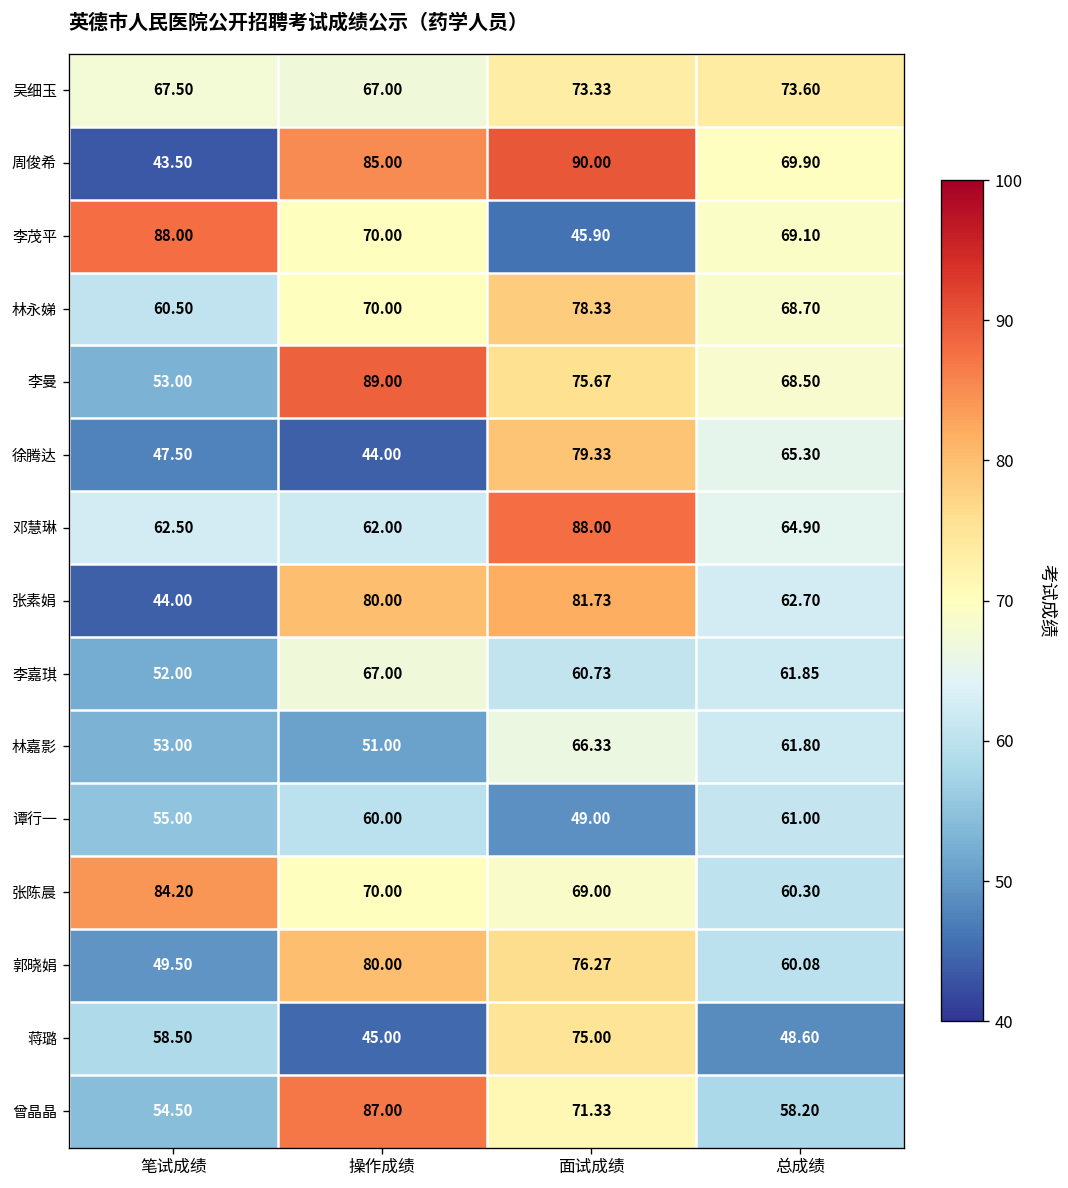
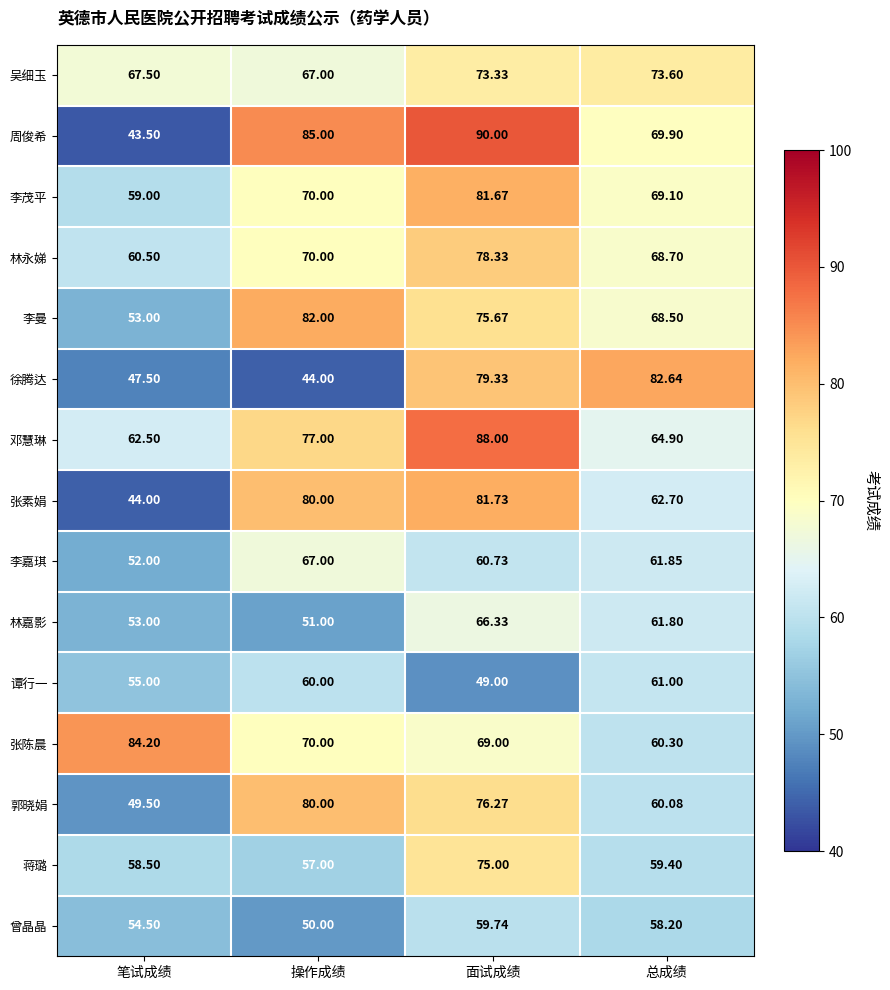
  {
    "吴细玉": {
      "笔试成绩": 67.50,
      "操作成绩": 67.00,
      "面试成绩": 73.33,
      "总成绩": 73.60
    },
    "周俊希": {
      "笔试成绩": 43.50,
      "操作成绩": 85.00,
      "面试成绩": 90.00,
      "总成绩": 69.90
    },
    "李茂平": {
-     "笔试成绩": 88.00,
+     "笔试成绩": 59.00,
      "操作成绩": 70.00,
-     "面试成绩": 45.90,
+     "面试成绩": 81.67,
      "总成绩": 69.10
    },
    "林永娣": {
      "笔试成绩": 60.50,
      "操作成绩": 70.00,
      "面试成绩": 78.33,
      "总成绩": 68.70
    },
    "李曼": {
      "笔试成绩": 53.00,
-     "操作成绩": 89.00,
+     "操作成绩": 82.00,
      "面试成绩": 75.67,
      "总成绩": 68.50
    },
    "徐腾达": {
      "笔试成绩": 47.50,
      "操作成绩": 44.00,
      "面试成绩": 79.33,
-     "总成绩": 65.30
+     "总成绩": 82.64
    },
    "邓慧琳": {
      "笔试成绩": 62.50,
-     "操作成绩": 62.00,
+     "操作成绩": 77.00,
      "面试成绩": 88.00,
      "总成绩": 64.90
    },
    "张素娟": {
      "笔试成绩": 44.00,
      "操作成绩": 80.00,
      "面试成绩": 81.73,
      "总成绩": 62.70
    },
    "李嘉琪": {
      "笔试成绩": 52.00,
      "操作成绩": 67.00,
      "面试成绩": 60.73,
      "总成绩": 61.85
    },
    "林嘉影": {
      "笔试成绩": 53.00,
      "操作成绩": 51.00,
      "面试成绩": 66.33,
      "总成绩": 61.80
    },
    "谭行一": {
      "笔试成绩": 55.00,
      "操作成绩": 60.00,
      "面试成绩": 49.00,
      "总成绩": 61.00
    },
    "张陈晨": {
      "笔试成绩": 84.20,
      "操作成绩": 70.00,
      "面试成绩": 69.00,
      "总成绩": 60.30
    },
    "郭晓娟": {
      "笔试成绩": 49.50,
      "操作成绩": 80.00,
      "面试成绩": 76.27,
      "总成绩": 60.08
    },
    "蒋璐": {
      "笔试成绩": 58.50,
-     "操作成绩": 45.00,
+     "操作成绩": 57.00,
      "面试成绩": 75.00,
-     "总成绩": 48.60
+     "总成绩": 59.40
    },
    "曾晶晶": {
      "笔试成绩": 54.50,
-     "操作成绩": 87.00,
-     "面试成绩": 71.33,
+     "操作成绩": 50.00,
+     "面试成绩": 59.74,
      "总成绩": 58.20
    }
  }
